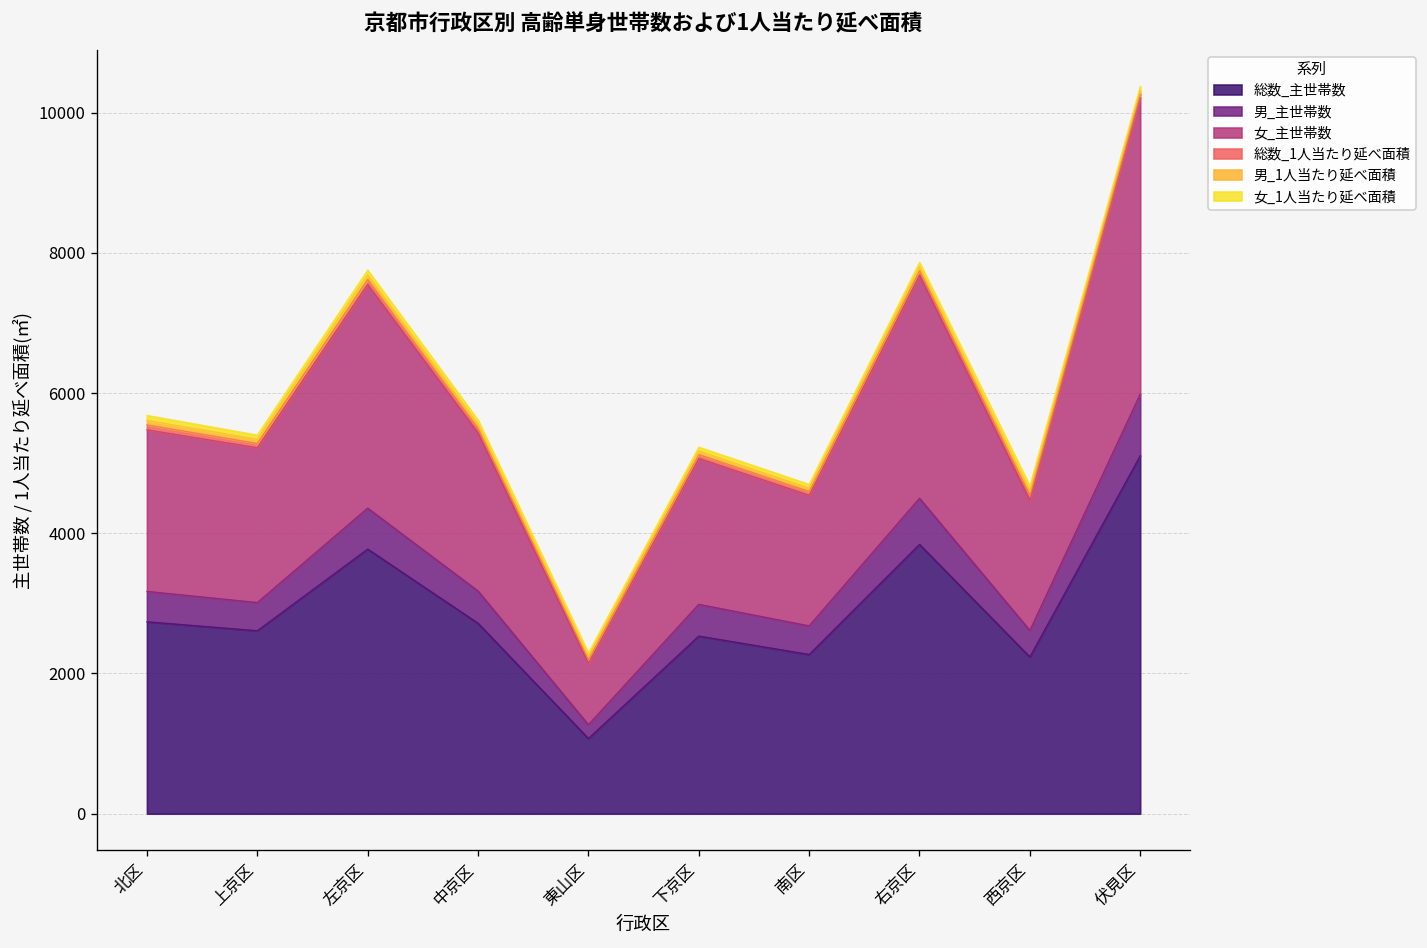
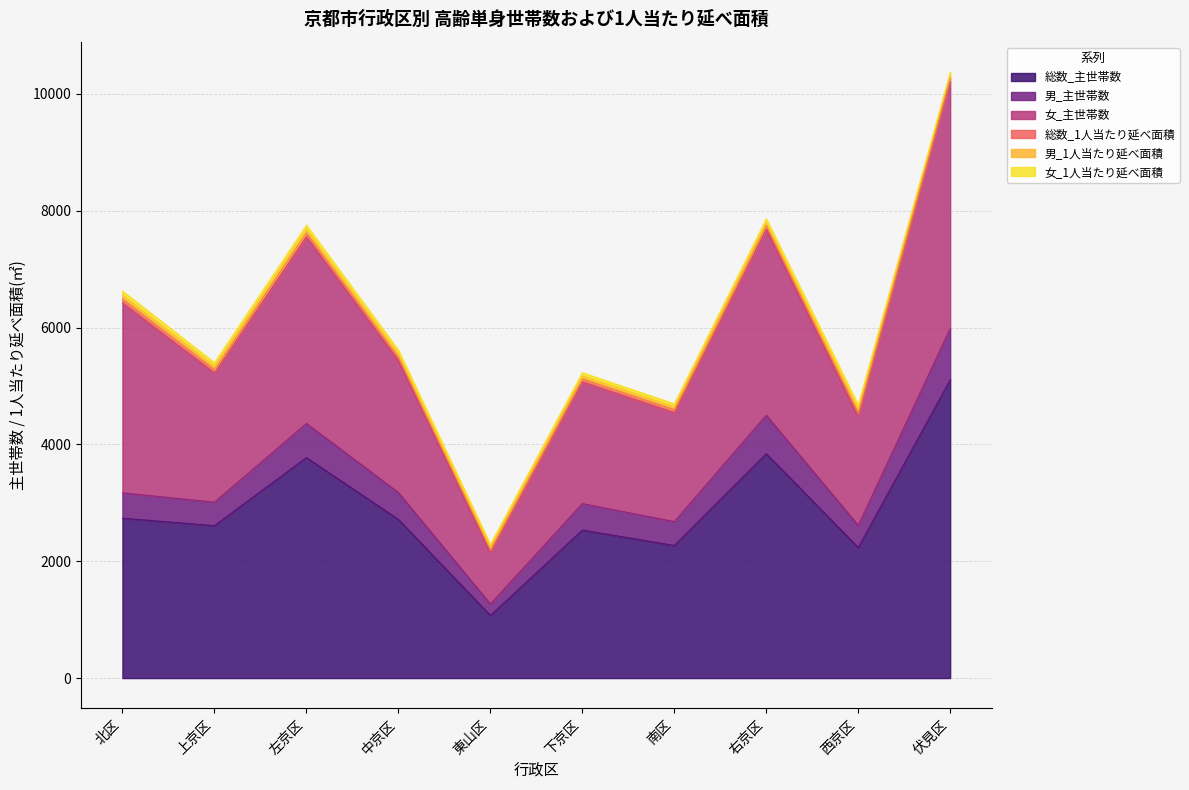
  {
    "女_主世帯数": {
-     "北区": 2300,
+     "北区": 3300,
      "上京区": 2200,
      "左京区": 3200,
      "中京区": 2300,
      "東山区": 900,
      "下京区": 2100,
      "南区": 1900,
      "右京区": 3200,
      "西京区": 1900,
      "伏見区": 4200
    },
    "総数_1人当たり延べ面積": {
      "北区": 100,
      "上京区": 100,
      "左京区": 100,
      "中京区": 100,
      "東山区": 0,
      "下京区": 100,
      "南区": 100,
      "右京区": 100,
      "西京区": 100,
      "伏見区": 100
    }
  }
